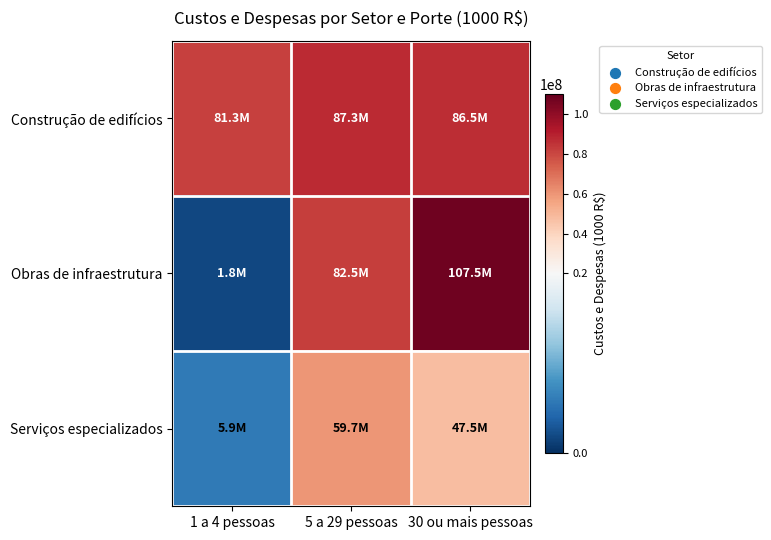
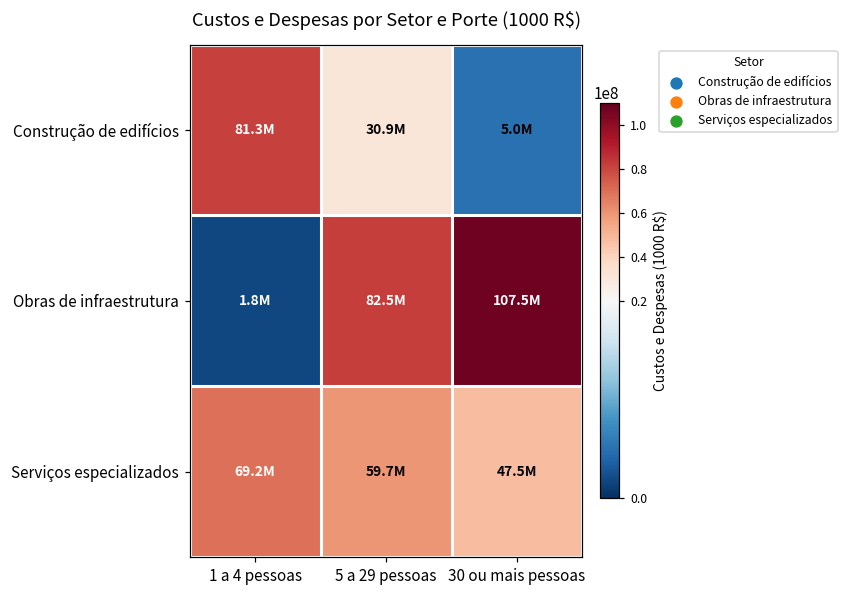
  {
    "Construção de edifícios": {
      "1 a 4 pessoas": "81.3M",
-     "5 a 29 pessoas": "87.3M",
-     "30 ou mais pessoas": "86.5M"
+     "5 a 29 pessoas": "30.9M",
+     "30 ou mais pessoas": "5.0M"
    },
    "Obras de infraestrutura": {
      "1 a 4 pessoas": "1.8M",
      "5 a 29 pessoas": "82.5M",
      "30 ou mais pessoas": "107.5M"
    },
    "Serviços especializados": {
-     "1 a 4 pessoas": "5.9M",
+     "1 a 4 pessoas": "69.2M",
      "5 a 29 pessoas": "59.7M",
      "30 ou mais pessoas": "47.5M"
    }
  }
